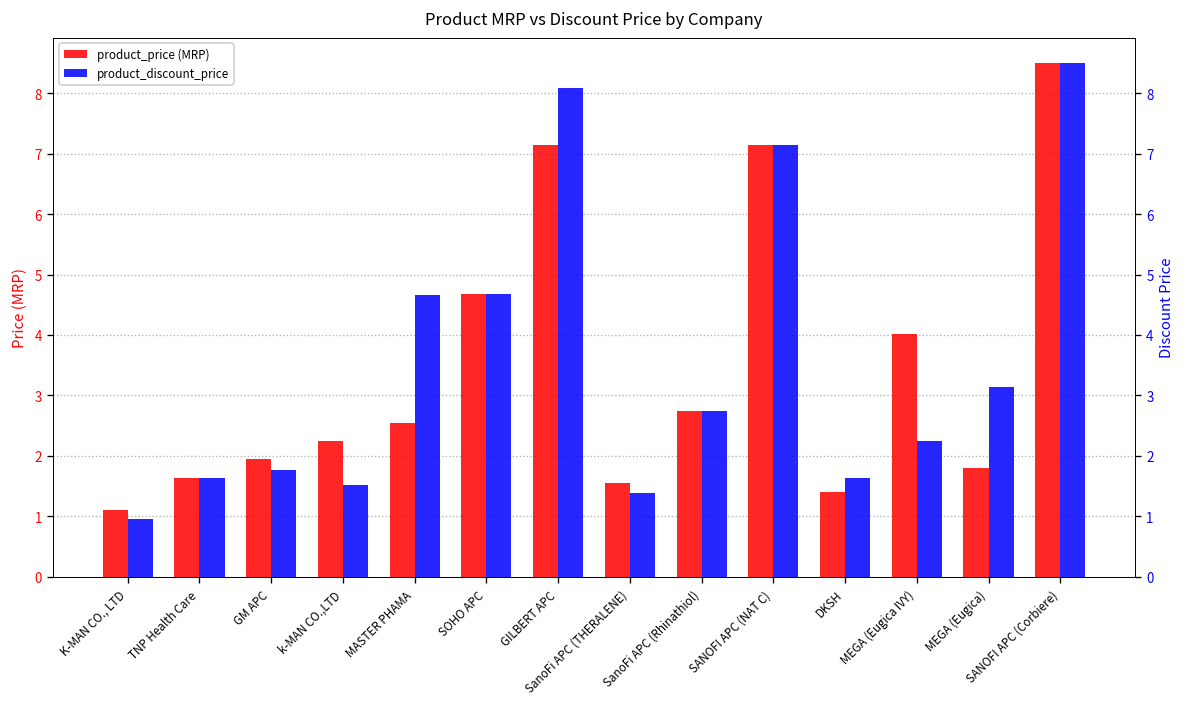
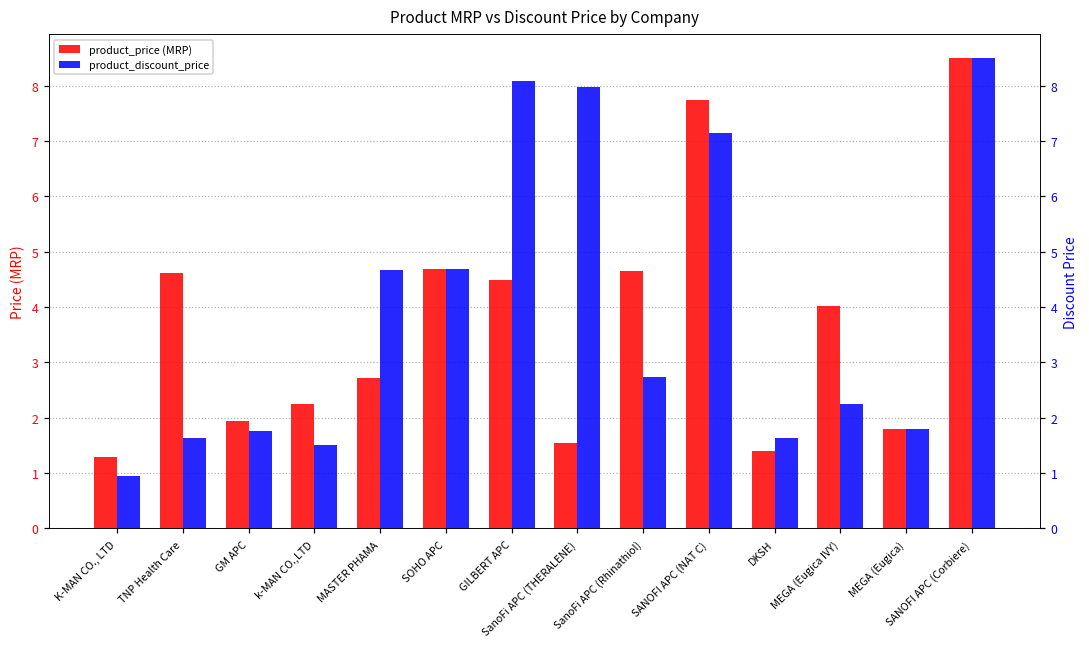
  {
    "product_price (MRP)": {
-     "K-MAN CO., LTD": 1.1,
-     "TNP Health Care": 1.6,
+     "K-MAN CO., LTD": 1.3,
+     "TNP Health Care": 4.6,
      "GM APC": 1.9,
      "k-MAN CO.,LTD": 2.2,
-     "MASTER PHAMA": 2.5,
+     "MASTER PHAMA": 2.7,
      "SOHO APC": 4.7,
-     "GILBERT APC": 7.2,
+     "GILBERT APC": 4.5,
      "SanoFi APC (THERALENE)": 1.6,
-     "SanoFi APC (Rhinathiol)": 2.7,
-     "SANOFI APC (NAT C)": 7.2,
+     "SanoFi APC (Rhinathiol)": 4.7,
+     "SANOFI APC (NAT C)": 7.7,
      "DKSH": 1.4,
      "MEGA (Eugica IVY)": 4.0,
      "MEGA (Eugica)": 1.8,
      "SANOFI APC (Corbiere)": 8.5
    },
    "product_discount_price": {
      "K-MAN CO., LTD": 1.0,
      "TNP Health Care": 1.6,
      "GM APC": 1.8,
      "k-MAN CO.,LTD": 1.5,
      "MASTER PHAMA": 4.7,
      "SOHO APC": 4.7,
      "GILBERT APC": 8.1,
-     "SanoFi APC (THERALENE)": 1.4,
+     "SanoFi APC (THERALENE)": 8.0,
      "SanoFi APC (Rhinathiol)": 2.7,
      "SANOFI APC (NAT C)": 7.2,
      "DKSH": 1.6,
      "MEGA (Eugica IVY)": 2.3,
-     "MEGA (Eugica)": 3.1,
+     "MEGA (Eugica)": 1.8,
      "SANOFI APC (Corbiere)": 8.5
    }
  }
